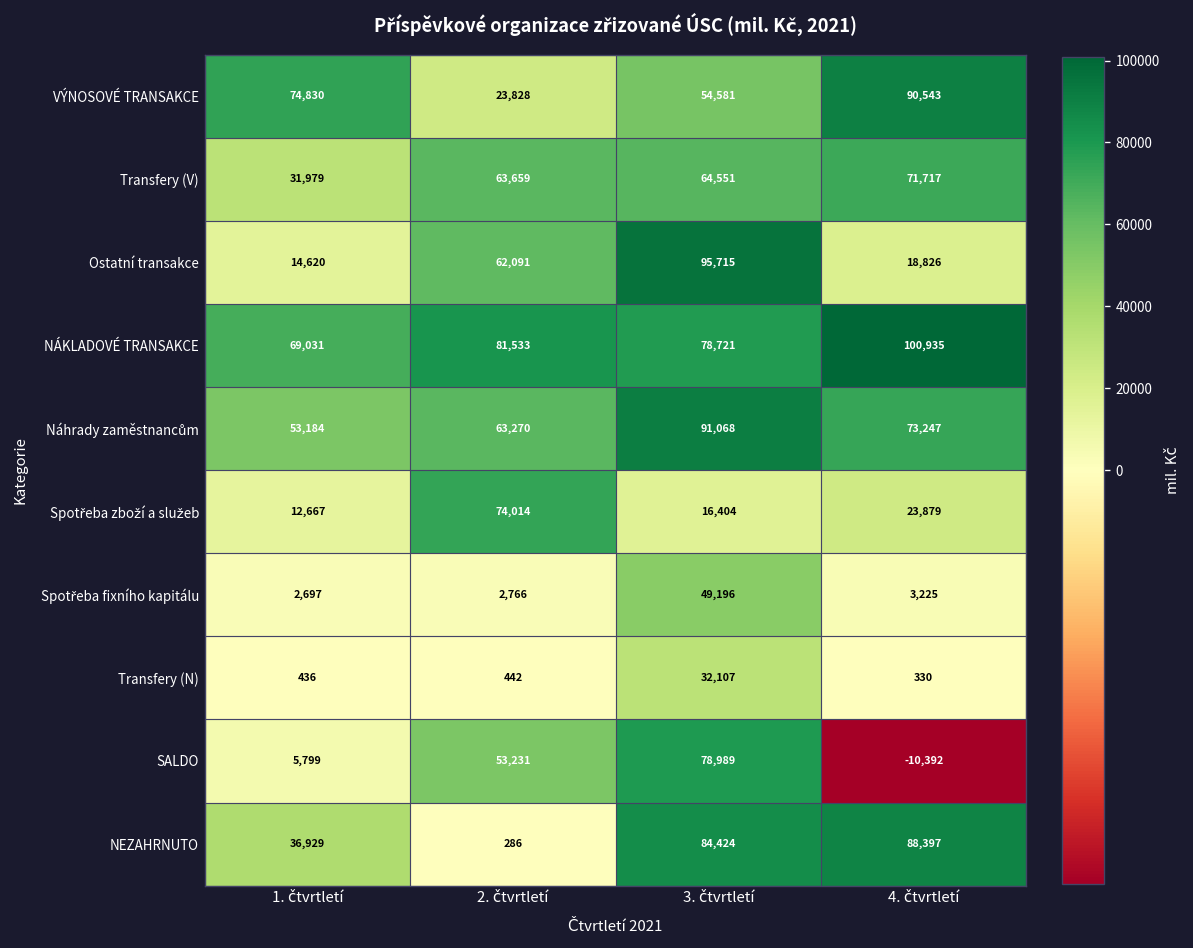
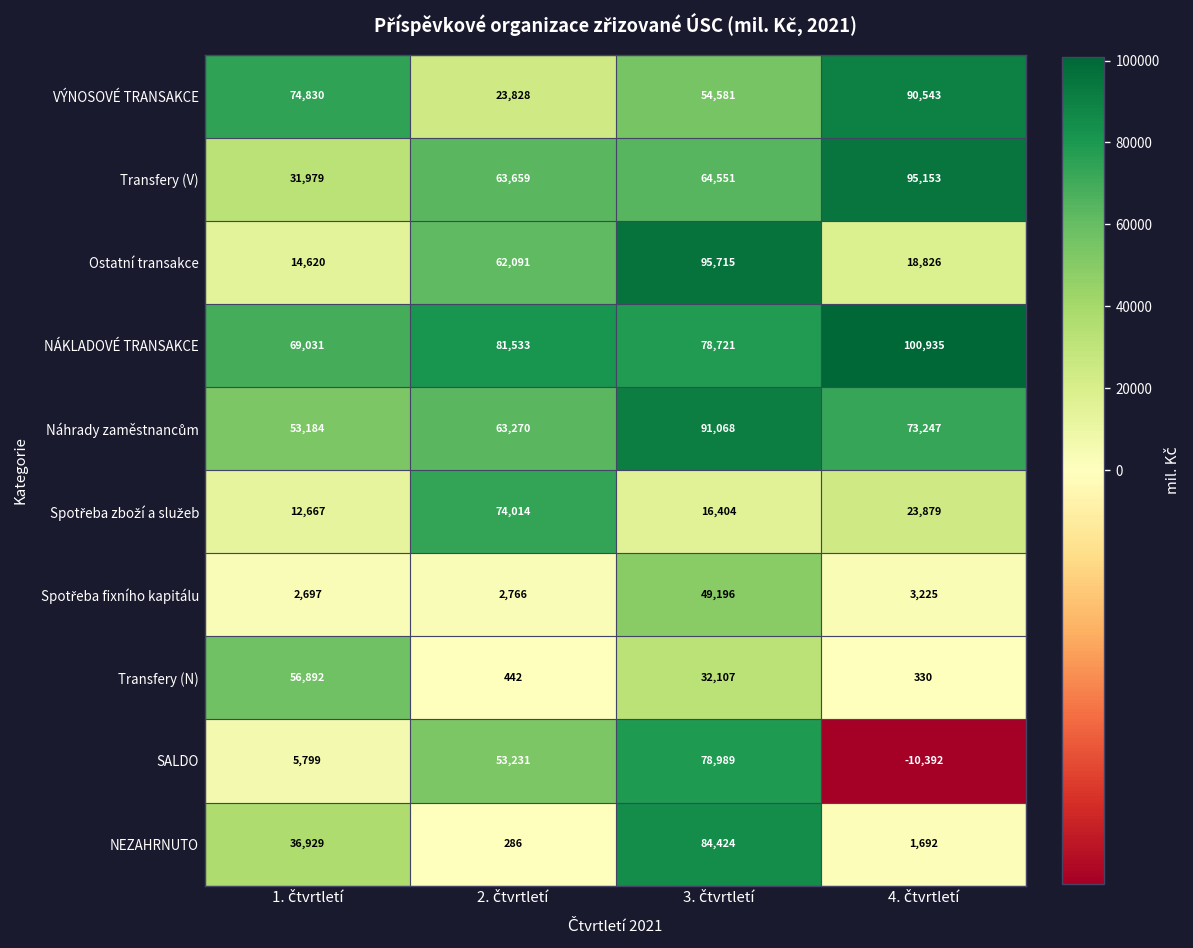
  {
    "VÝNOSOVÉ TRANSAKCE": {
      "1. čtvrtletí": "74,830",
      "2. čtvrtletí": "23,828",
      "3. čtvrtletí": "54,581",
      "4. čtvrtletí": "90,543"
    },
    "Transfery (V)": {
      "1. čtvrtletí": "31,979",
      "2. čtvrtletí": "63,659",
      "3. čtvrtletí": "64,551",
-     "4. čtvrtletí": "71,717"
+     "4. čtvrtletí": "95,153"
    },
    "Ostatní transakce": {
      "1. čtvrtletí": "14,620",
      "2. čtvrtletí": "62,091",
      "3. čtvrtletí": "95,715",
      "4. čtvrtletí": "18,826"
    },
    "NÁKLADOVÉ TRANSAKCE": {
      "1. čtvrtletí": "69,031",
      "2. čtvrtletí": "81,533",
      "3. čtvrtletí": "78,721",
      "4. čtvrtletí": "100,935"
    },
    "Náhrady zaměstnancům": {
      "1. čtvrtletí": "53,184",
      "2. čtvrtletí": "63,270",
      "3. čtvrtletí": "91,068",
      "4. čtvrtletí": "73,247"
    },
    "Spotřeba zboží a služeb": {
      "1. čtvrtletí": "12,667",
      "2. čtvrtletí": "74,014",
      "3. čtvrtletí": "16,404",
      "4. čtvrtletí": "23,879"
    },
    "Spotřeba fixního kapitálu": {
      "1. čtvrtletí": "2,697",
      "2. čtvrtletí": "2,766",
      "3. čtvrtletí": "49,196",
      "4. čtvrtletí": "3,225"
    },
    "Transfery (N)": {
-     "1. čtvrtletí": "436",
+     "1. čtvrtletí": "56,892",
      "2. čtvrtletí": "442",
      "3. čtvrtletí": "32,107",
      "4. čtvrtletí": "330"
    },
    "SALDO": {
      "1. čtvrtletí": "5,799",
      "2. čtvrtletí": "53,231",
      "3. čtvrtletí": "78,989",
      "4. čtvrtletí": "-10,392"
    },
    "NEZAHRNUTO": {
      "1. čtvrtletí": "36,929",
      "2. čtvrtletí": "286",
      "3. čtvrtletí": "84,424",
-     "4. čtvrtletí": "88,397"
+     "4. čtvrtletí": "1,692"
    }
  }
